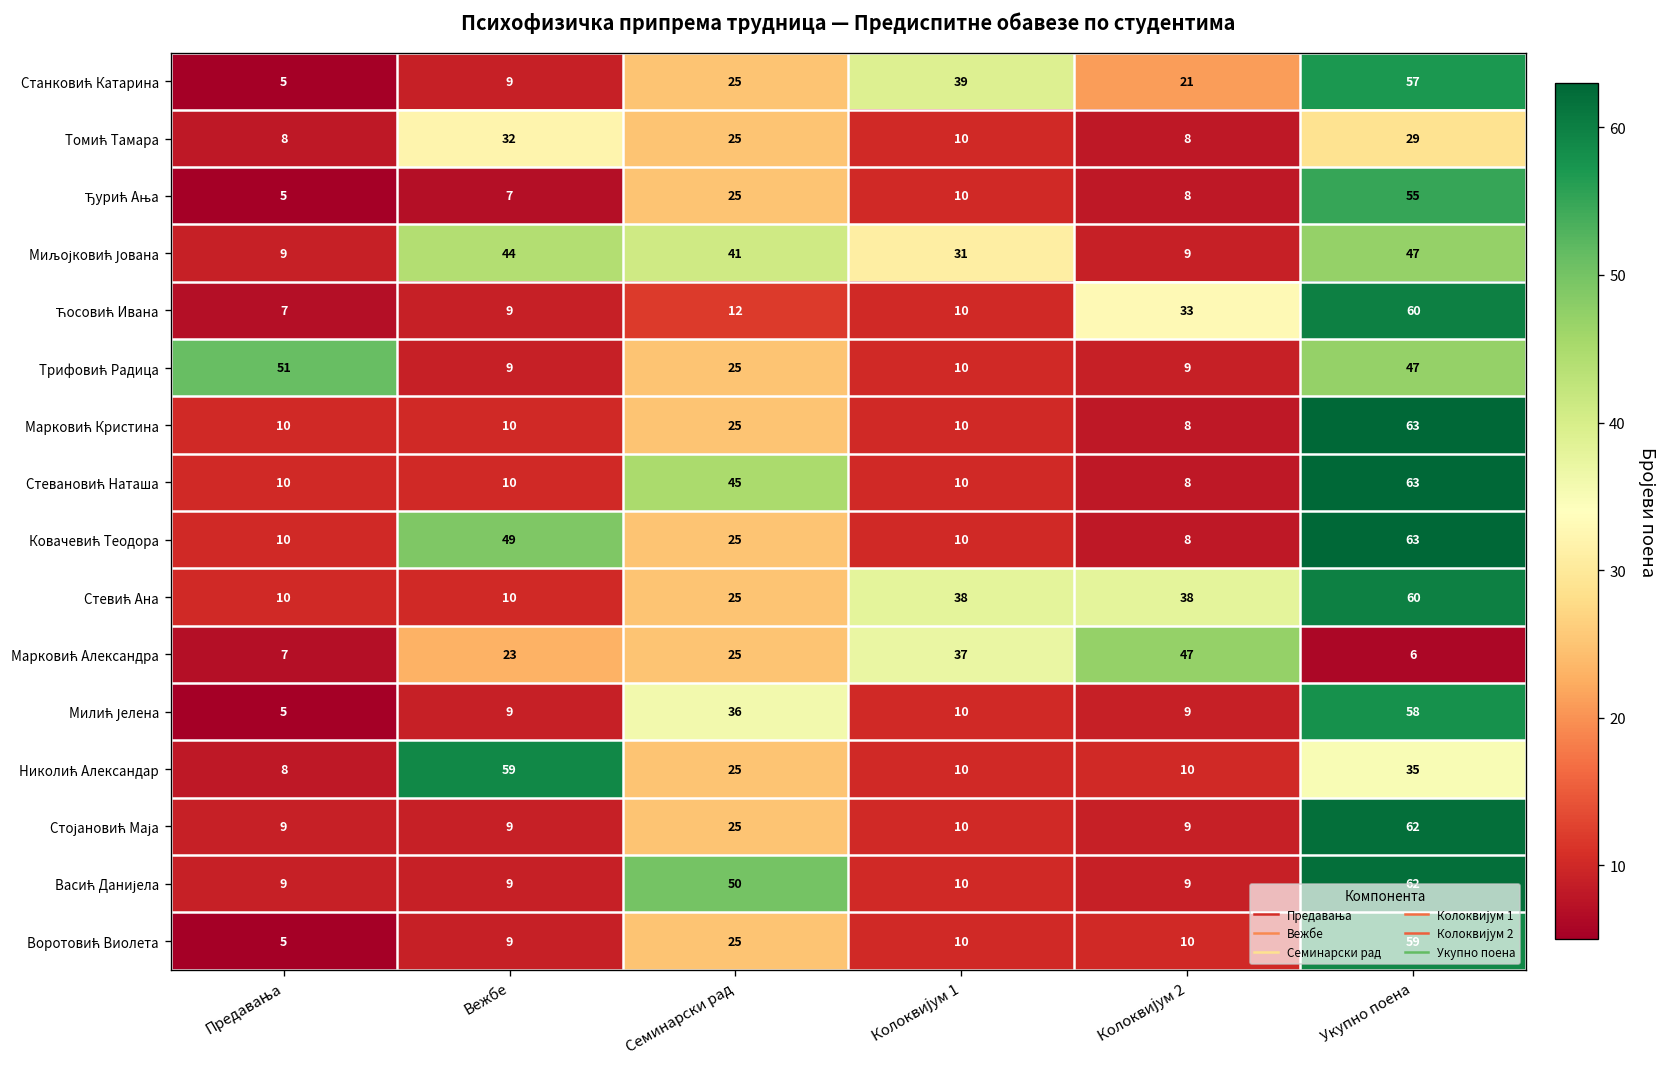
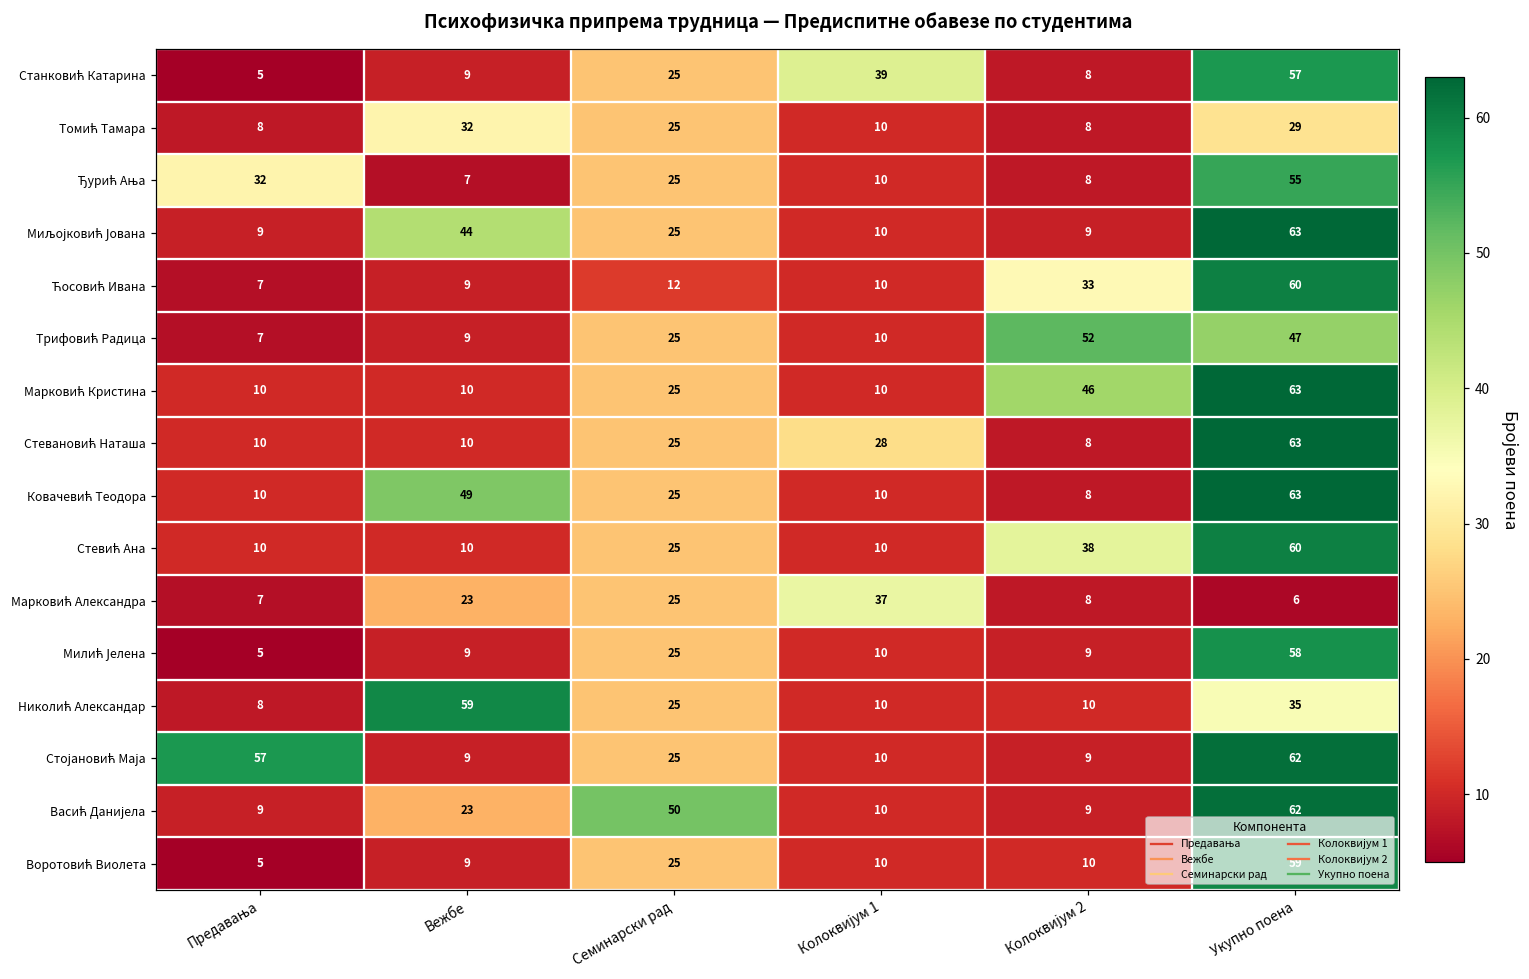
  {
    "Станковић Катарина": {
      "Предавања": 5,
      "Вежбе": 9,
      "Семинарски рад": 25,
      "Колоквијум 1": 39,
-     "Колоквијум 2": 21,
+     "Колоквијум 2": 8,
      "Укупно поена": 57
    },
    "Томић Тамара": {
      "Предавања": 8,
      "Вежбе": 32,
      "Семинарски рад": 25,
      "Колоквијум 1": 10,
      "Колоквијум 2": 8,
      "Укупно поена": 29
    },
    "Ђурић Ања": {
-     "Предавања": 5,
+     "Предавања": 32,
      "Вежбе": 7,
      "Семинарски рад": 25,
      "Колоквијум 1": 10,
      "Колоквијум 2": 8,
      "Укупно поена": 55
    },
    "Миљојковић Јована": {
      "Предавања": 9,
      "Вежбе": 44,
-     "Семинарски рад": 41,
-     "Колоквијум 1": 31,
+     "Семинарски рад": 25,
+     "Колоквијум 1": 10,
      "Колоквијум 2": 9,
-     "Укупно поена": 47
+     "Укупно поена": 63
    },
    "Ћосовић Ивана": {
      "Предавања": 7,
      "Вежбе": 9,
      "Семинарски рад": 12,
      "Колоквијум 1": 10,
      "Колоквијум 2": 33,
      "Укупно поена": 60
    },
    "Трифовић Радица": {
-     "Предавања": 51,
+     "Предавања": 7,
      "Вежбе": 9,
      "Семинарски рад": 25,
      "Колоквијум 1": 10,
-     "Колоквијум 2": 9,
+     "Колоквијум 2": 52,
      "Укупно поена": 47
    },
    "Марковић Кристина": {
      "Предавања": 10,
      "Вежбе": 10,
      "Семинарски рад": 25,
      "Колоквијум 1": 10,
-     "Колоквијум 2": 8,
+     "Колоквијум 2": 46,
      "Укупно поена": 63
    },
    "Стевановић Наташа": {
      "Предавања": 10,
      "Вежбе": 10,
-     "Семинарски рад": 45,
-     "Колоквијум 1": 10,
+     "Семинарски рад": 25,
+     "Колоквијум 1": 28,
      "Колоквијум 2": 8,
      "Укупно поена": 63
    },
    "Ковачевић Теодора": {
      "Предавања": 10,
      "Вежбе": 49,
      "Семинарски рад": 25,
      "Колоквијум 1": 10,
      "Колоквијум 2": 8,
      "Укупно поена": 63
    },
    "Стевић Ана": {
      "Предавања": 10,
      "Вежбе": 10,
      "Семинарски рад": 25,
-     "Колоквијум 1": 38,
+     "Колоквијум 1": 10,
      "Колоквијум 2": 38,
      "Укупно поена": 60
    },
    "Марковић Александра": {
      "Предавања": 7,
      "Вежбе": 23,
      "Семинарски рад": 25,
      "Колоквијум 1": 37,
-     "Колоквијум 2": 47,
+     "Колоквијум 2": 8,
      "Укупно поена": 6
    },
    "Милић Јелена": {
      "Предавања": 5,
      "Вежбе": 9,
-     "Семинарски рад": 36,
+     "Семинарски рад": 25,
      "Колоквијум 1": 10,
      "Колоквијум 2": 9,
      "Укупно поена": 58
    },
    "Николић Александар": {
      "Предавања": 8,
      "Вежбе": 59,
      "Семинарски рад": 25,
      "Колоквијум 1": 10,
      "Колоквијум 2": 10,
      "Укупно поена": 35
    },
    "Стојановић Маја": {
-     "Предавања": 9,
+     "Предавања": 57,
      "Вежбе": 9,
      "Семинарски рад": 25,
      "Колоквијум 1": 10,
      "Колоквијум 2": 9,
      "Укупно поена": 62
    },
    "Васић Данијела": {
      "Предавања": 9,
-     "Вежбе": 9,
+     "Вежбе": 23,
      "Семинарски рад": 50,
      "Колоквијум 1": 10,
      "Колоквијум 2": 9
    },
    "Воротовић Виолета": {
      "Предавања": 5,
      "Вежбе": 9,
      "Семинарски рад": 25,
      "Колоквијум 1": 10,
      "Колоквијум 2": 10
    }
  }
